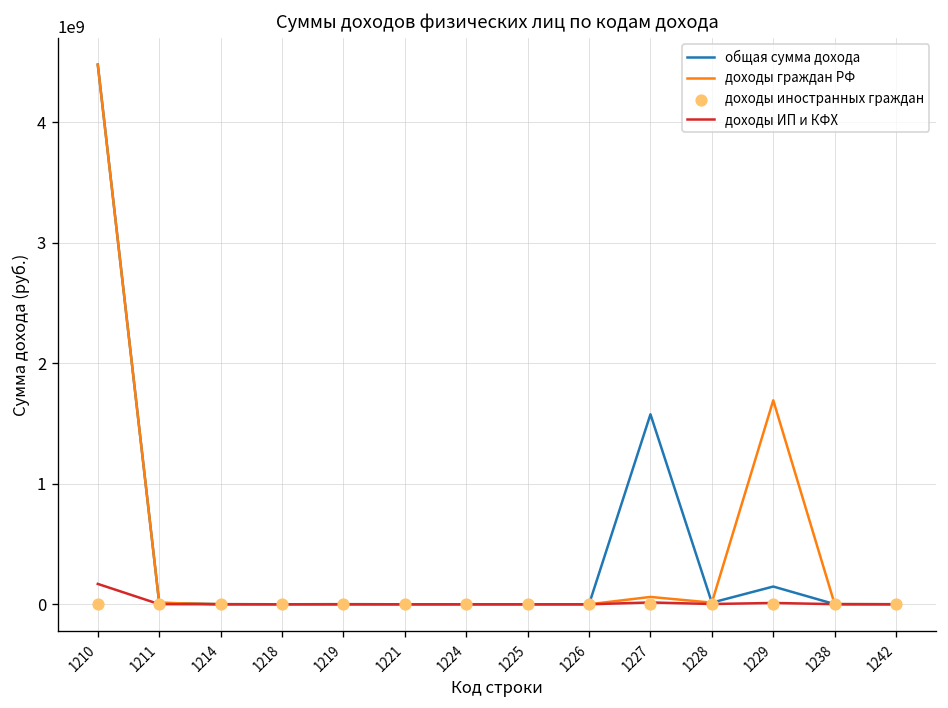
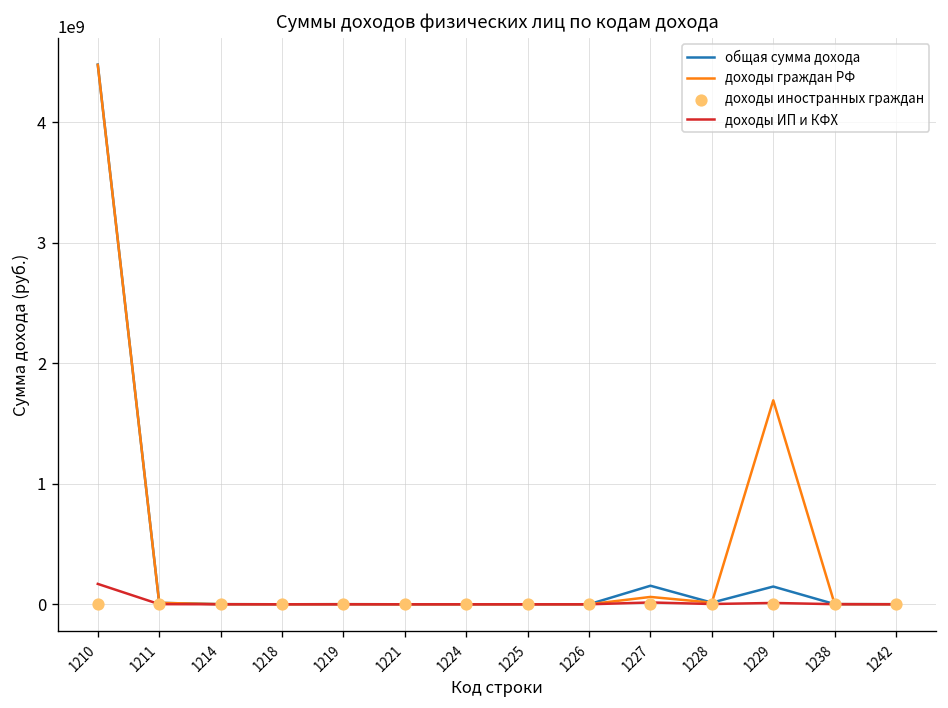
  {
    "общая сумма дохода": {
-     "1227": 1580000000,
+     "1227": 150000000,
      "1229": 150000000
    },
    "доходы граждан РФ": {
      "1227": 60000000,
      "1229": 1690000000
    },
    "доходы ИП и КФХ": {
      "1210": 170000000
    }
  }
